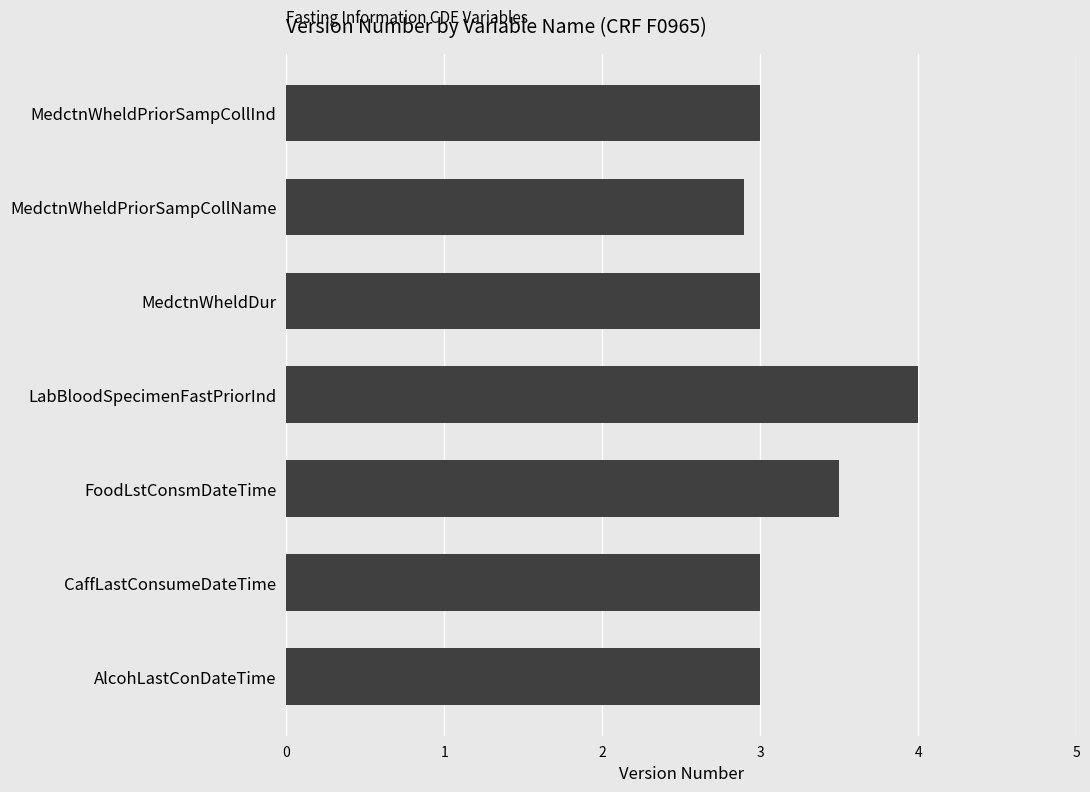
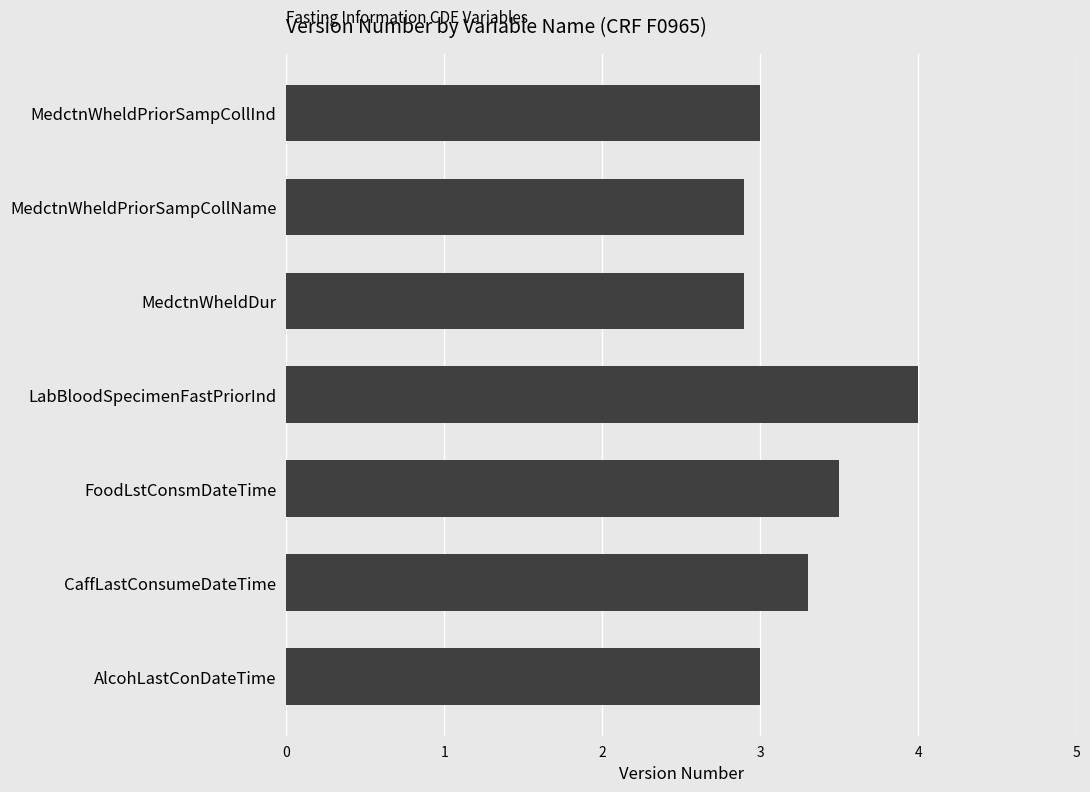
  {
    "MedctnWheldPriorSampCollInd": 3.0,
    "MedctnWheldPriorSampCollName": 2.9,
-   "MedctnWheldDur": 3.0,
+   "MedctnWheldDur": 2.9,
    "LabBloodSpecimenFastPriorInd": 4.0,
    "FoodLstConsmDateTime": 3.5,
-   "CaffLastConsumeDateTime": 3.0,
+   "CaffLastConsumeDateTime": 3.3,
    "AlcohLastConDateTime": 3.0
  }
